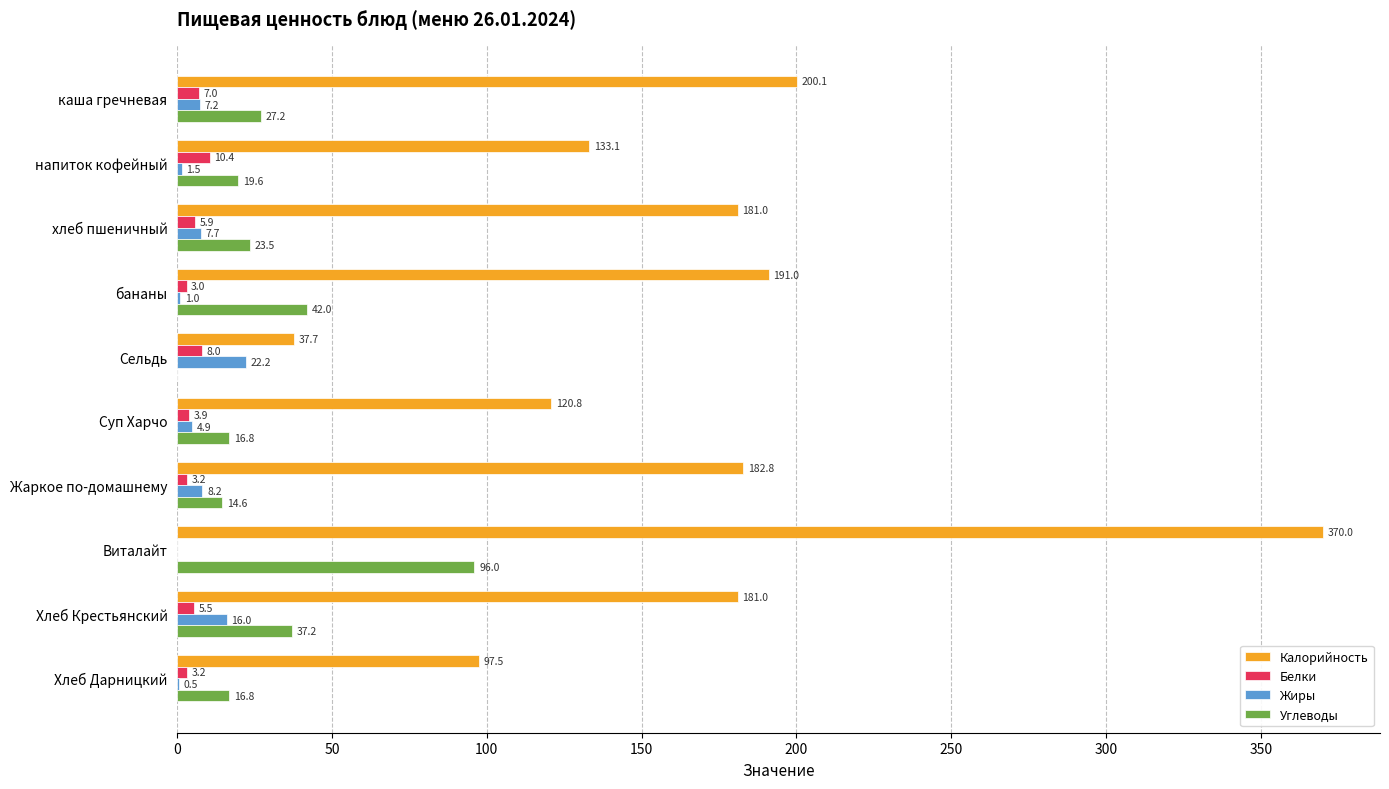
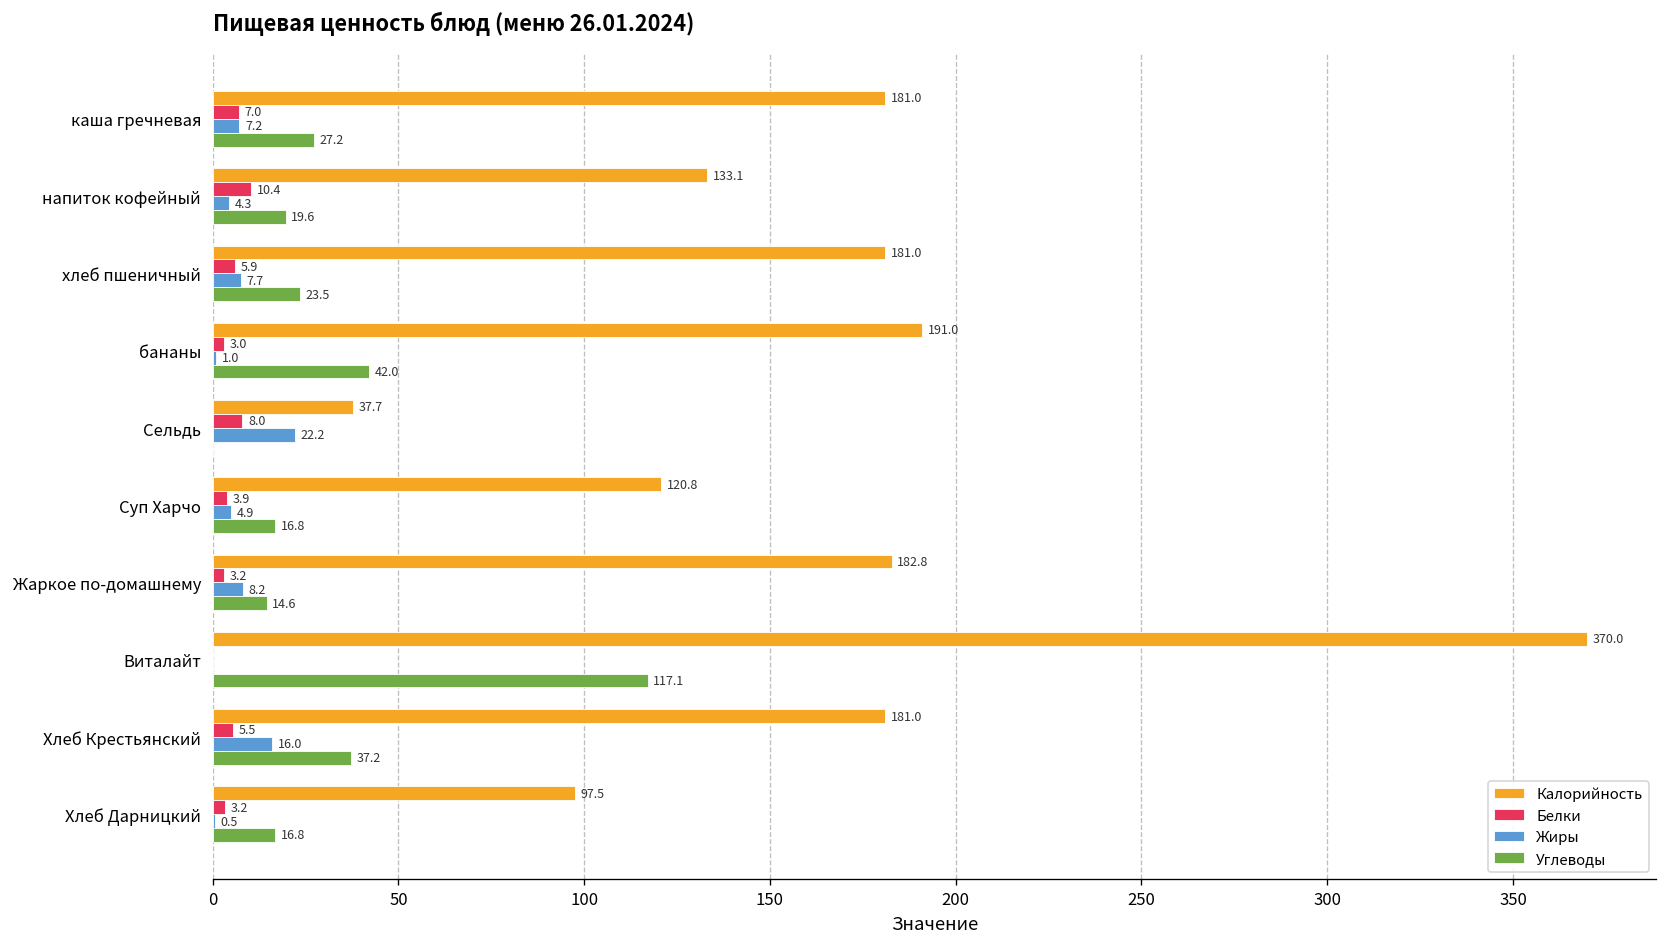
  {
    "Калорийность": {
-     "каша гречневая": 200.1,
+     "каша гречневая": 181.0,
      "напиток кофейный": 133.1,
      "хлеб пшеничный": 181.0,
      "бананы": 191.0,
      "Сельдь": 37.7,
      "Суп Харчо": 120.8,
      "Жаркое по-домашнему": 182.8,
      "Виталайт": 370.0,
      "Хлеб Крестьянский": 181.0,
      "Хлеб Дарницкий": 97.5
    },
    "Белки": {
      "каша гречневая": 7.0,
      "напиток кофейный": 10.4,
      "хлеб пшеничный": 5.9,
      "бананы": 3.0,
      "Сельдь": 8.0,
      "Суп Харчо": 3.9,
      "Жаркое по-домашнему": 3.2,
      "Хлеб Крестьянский": 5.5,
      "Хлеб Дарницкий": 3.2
    },
    "Жиры": {
      "каша гречневая": 7.2,
-     "напиток кофейный": 1.5,
+     "напиток кофейный": 4.3,
      "хлеб пшеничный": 7.7,
      "бананы": 1.0,
      "Сельдь": 22.2,
      "Суп Харчо": 4.9,
      "Жаркое по-домашнему": 8.2,
      "Хлеб Крестьянский": 16.0,
      "Хлеб Дарницкий": 0.5
    },
    "Углеводы": {
      "каша гречневая": 27.2,
      "напиток кофейный": 19.6,
      "хлеб пшеничный": 23.5,
      "бананы": 42.0,
      "Суп Харчо": 16.8,
      "Жаркое по-домашнему": 14.6,
-     "Виталайт": 96.0,
+     "Виталайт": 117.1,
      "Хлеб Крестьянский": 37.2,
      "Хлеб Дарницкий": 16.8
    }
  }
